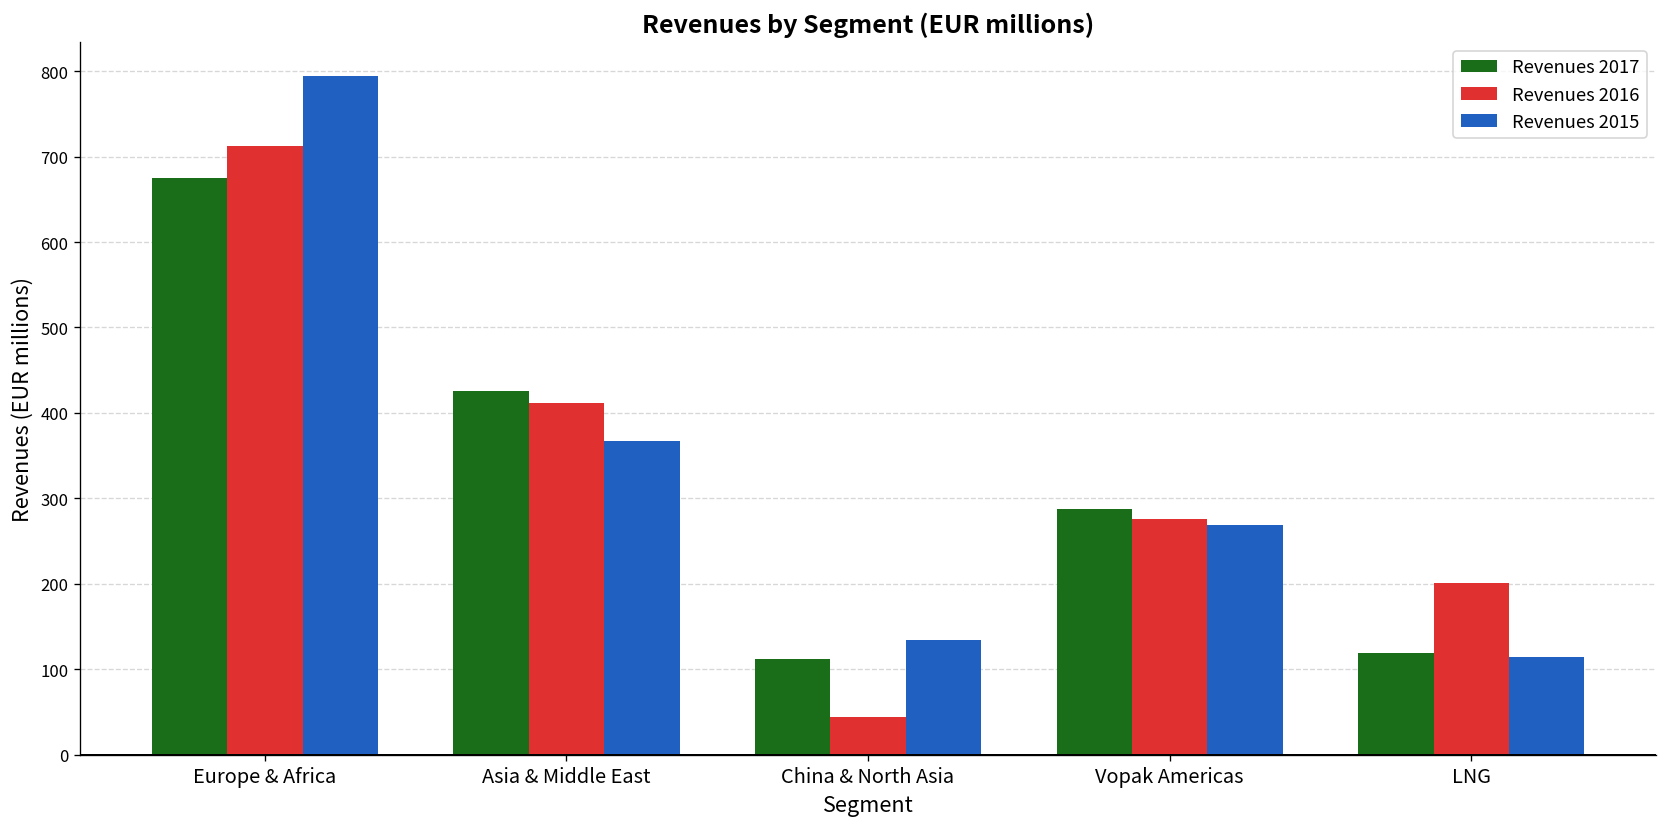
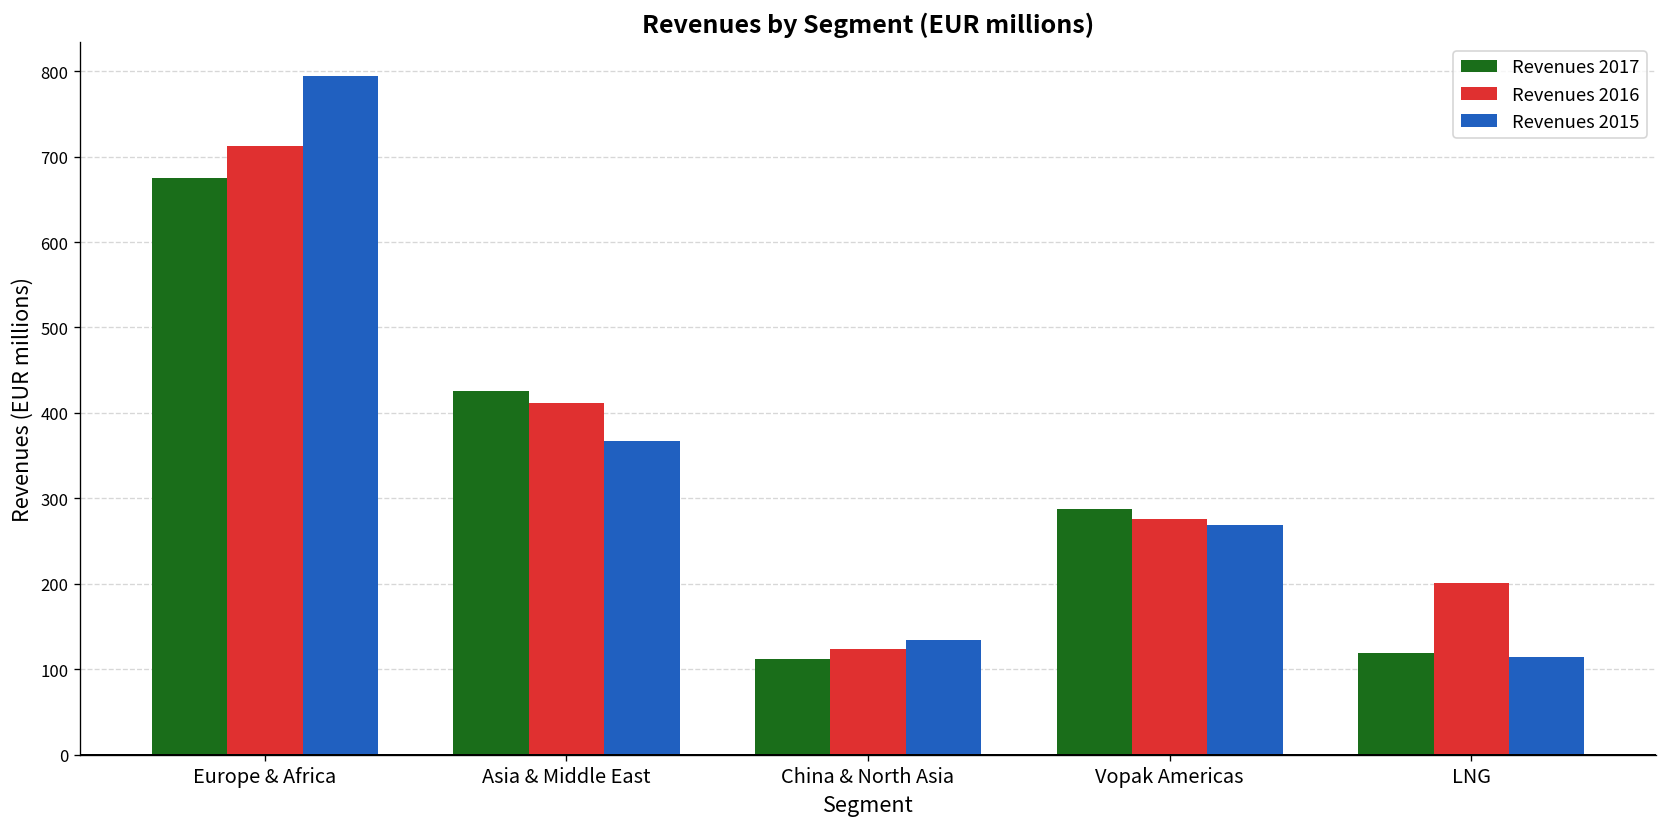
  {
    "Revenues 2017": {
      "Europe & Africa": 670,
      "Asia & Middle East": 430,
      "China & North Asia": 110,
      "Vopak Americas": 290,
      "LNG": 120
    },
    "Revenues 2016": {
      "Europe & Africa": 710,
      "Asia & Middle East": 410,
-     "China & North Asia": 40,
+     "China & North Asia": 120,
      "Vopak Americas": 280,
      "LNG": 200
    },
    "Revenues 2015": {
      "Europe & Africa": 790,
      "Asia & Middle East": 370,
      "China & North Asia": 130,
      "Vopak Americas": 270,
      "LNG": 110
    }
  }
